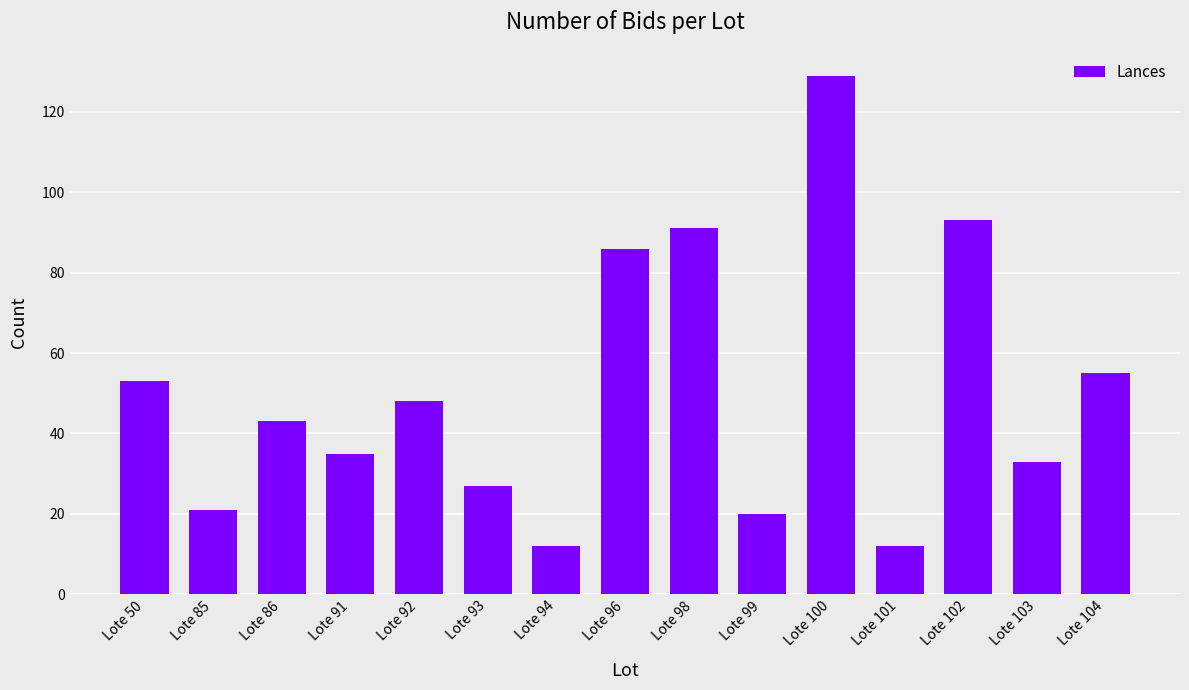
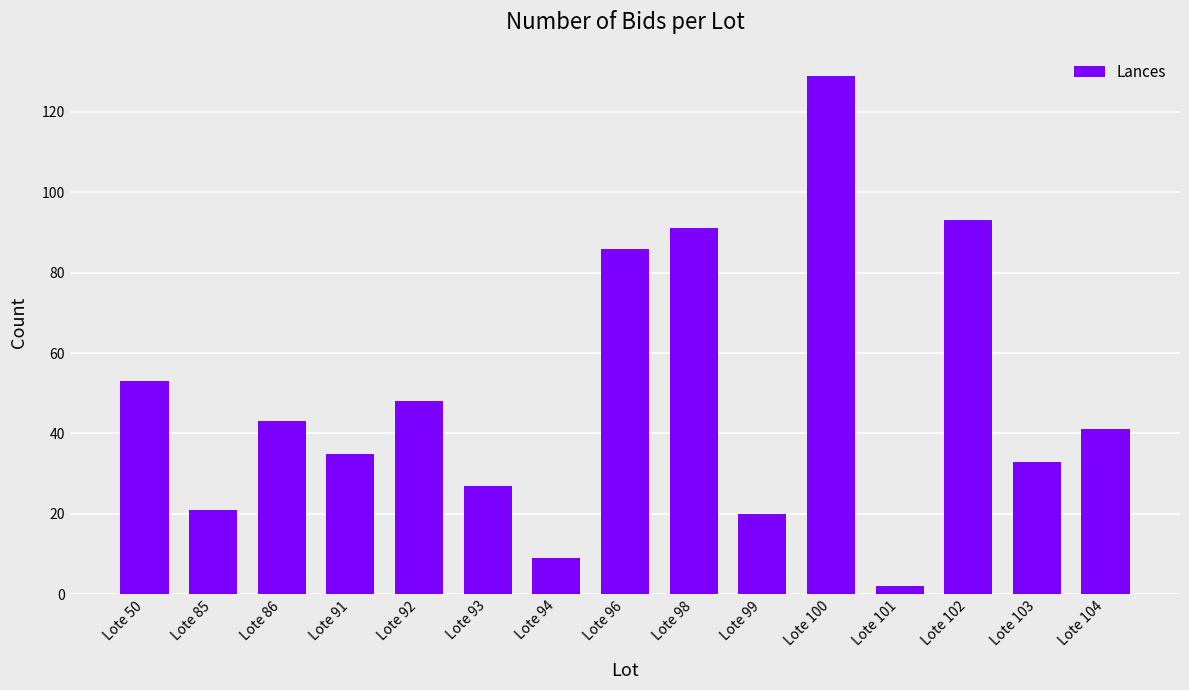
  {
    "Lote 50": 53,
    "Lote 85": 21,
    "Lote 86": 43,
    "Lote 91": 35,
    "Lote 92": 48,
    "Lote 93": 27,
-   "Lote 94": 12,
+   "Lote 94": 9,
    "Lote 96": 86,
    "Lote 98": 91,
    "Lote 99": 20,
    "Lote 100": 129,
-   "Lote 101": 12,
+   "Lote 101": 2,
    "Lote 102": 93,
    "Lote 103": 33,
-   "Lote 104": 55
+   "Lote 104": 41
  }
